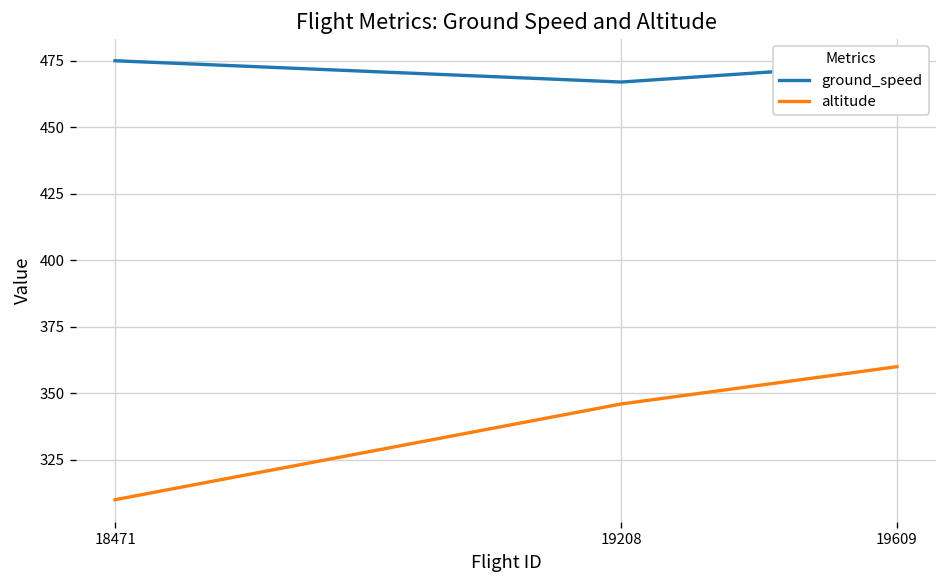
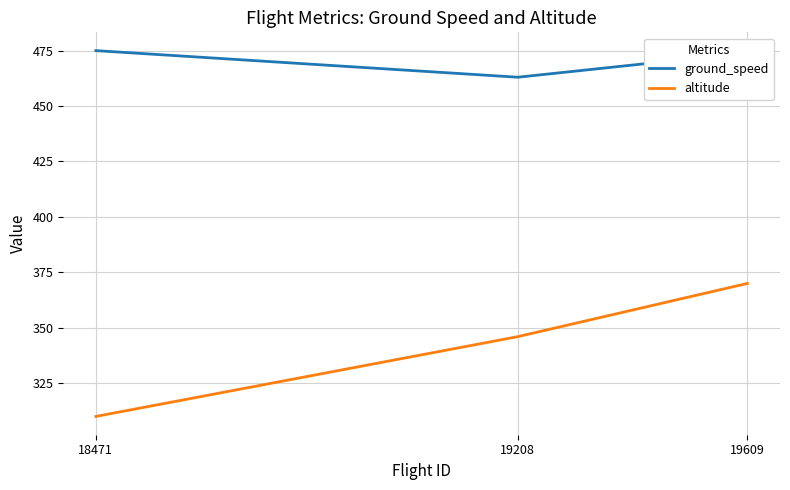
  {
    "ground_speed": {
      "18471": 475,
-     "19208": 467
+     "19208": 463
    },
    "altitude": {
      "18471": 310,
      "19208": 346,
-     "19609": 360
+     "19609": 370
    }
  }
